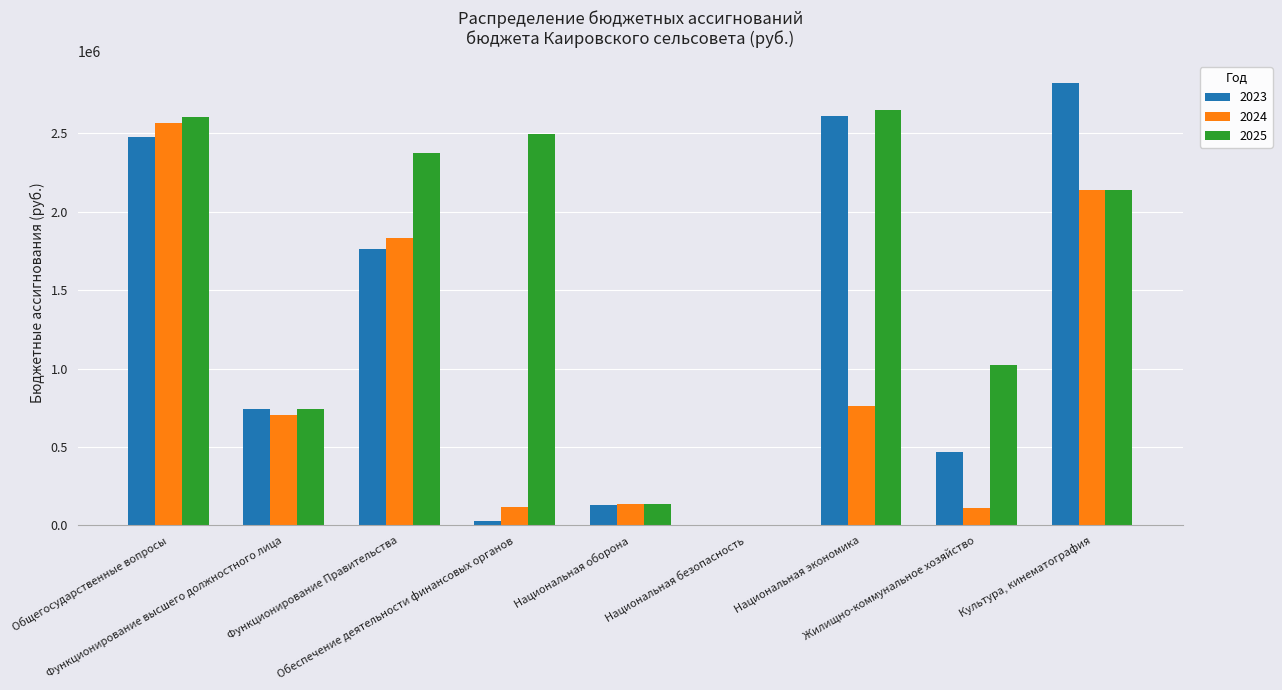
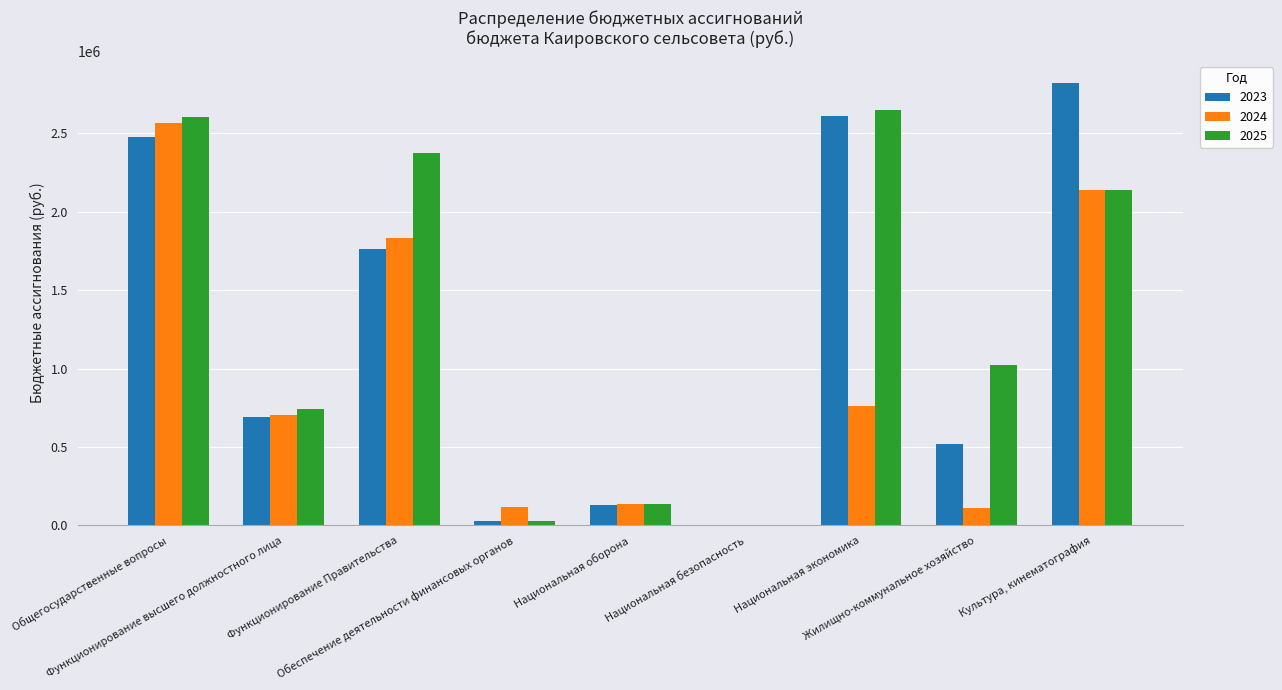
  {
    "2023": {
      "Общегосударственные вопросы": 2480000,
-     "Функционирование высшего должностного лица": 740000,
+     "Функционирование высшего должностного лица": 690000,
      "Функционирование Правительства": 1760000,
      "Обеспечение деятельности финансовых органов": 30000,
      "Национальная оборона": 130000,
      "Национальная экономика": 2610000,
-     "Жилищно-коммунальное хозяйство": 470000,
+     "Жилищно-коммунальное хозяйство": 520000,
      "Культура, кинематография": 2820000
    },
    "2024": {
      "Общегосударственные вопросы": 2560000,
      "Функционирование высшего должностного лица": 700000,
      "Функционирование Правительства": 1840000,
      "Обеспечение деятельности финансовых органов": 120000,
      "Национальная оборона": 130000,
      "Национальная экономика": 760000,
      "Жилищно-коммунальное хозяйство": 110000,
      "Культура, кинематография": 2140000
    },
    "2025": {
      "Общегосударственные вопросы": 2610000,
      "Функционирование высшего должностного лица": 750000,
      "Функционирование Правительства": 2370000,
-     "Обеспечение деятельности финансовых органов": 2500000,
+     "Обеспечение деятельности финансовых органов": 30000,
      "Национальная оборона": 140000,
      "Национальная экономика": 2650000,
      "Жилищно-коммунальное хозяйство": 1020000,
      "Культура, кинематография": 2140000
    }
  }
